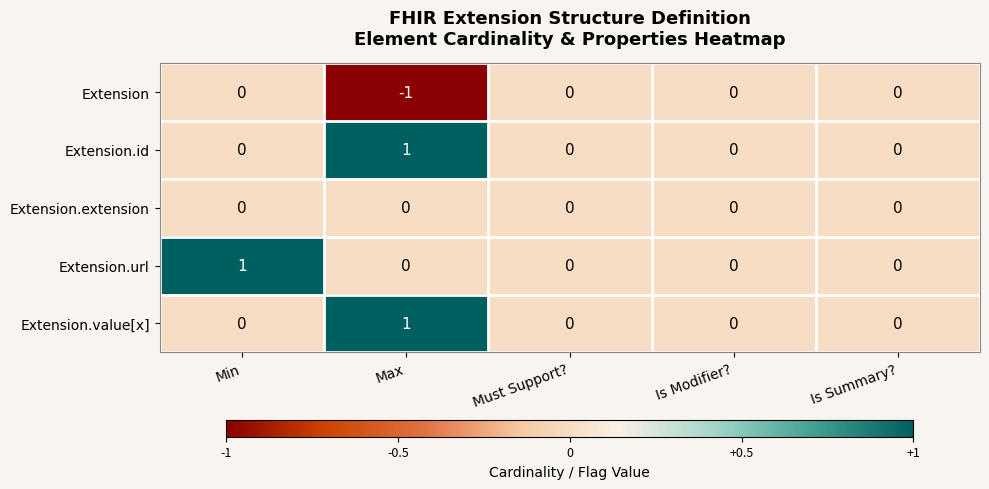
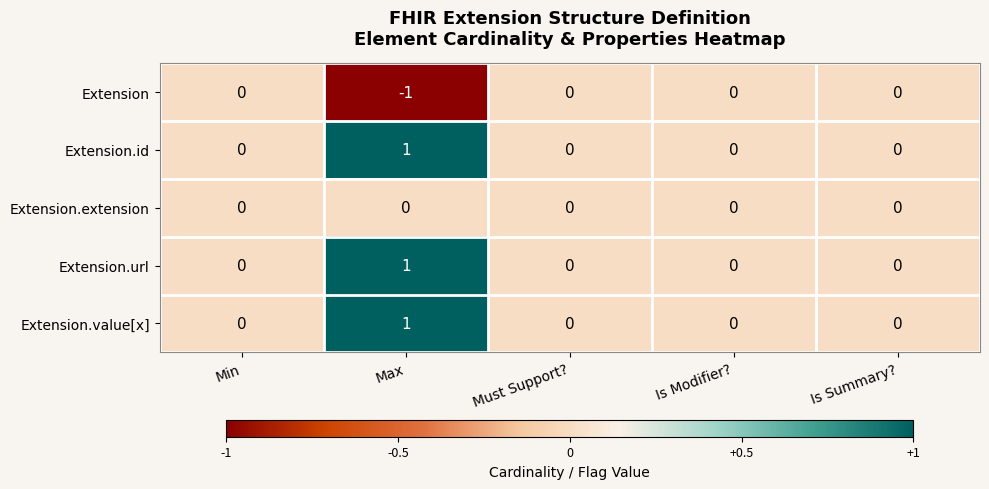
  {
    "Extension": {
      "Min": 0,
      "Max": -1,
      "Must Support?": 0,
      "Is Modifier?": 0,
      "Is Summary?": 0
    },
    "Extension.id": {
      "Min": 0,
      "Max": 1,
      "Must Support?": 0,
      "Is Modifier?": 0,
      "Is Summary?": 0
    },
    "Extension.extension": {
      "Min": 0,
      "Max": 0,
      "Must Support?": 0,
      "Is Modifier?": 0,
      "Is Summary?": 0
    },
    "Extension.url": {
-     "Min": 1,
-     "Max": 0,
+     "Min": 0,
+     "Max": 1,
      "Must Support?": 0,
      "Is Modifier?": 0,
      "Is Summary?": 0
    },
    "Extension.value[x]": {
      "Min": 0,
      "Max": 1,
      "Must Support?": 0,
      "Is Modifier?": 0,
      "Is Summary?": 0
    }
  }
